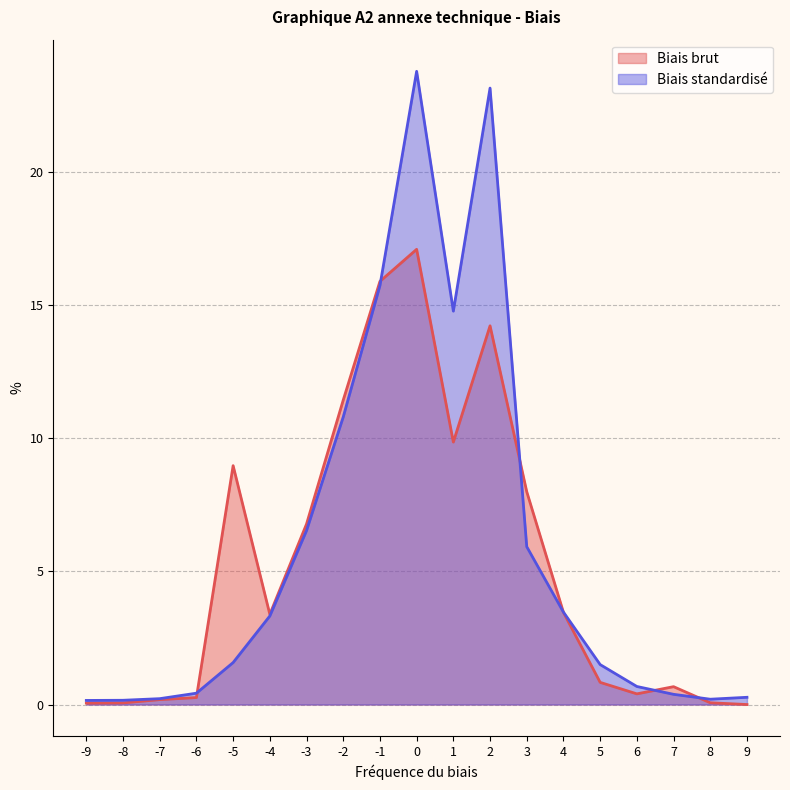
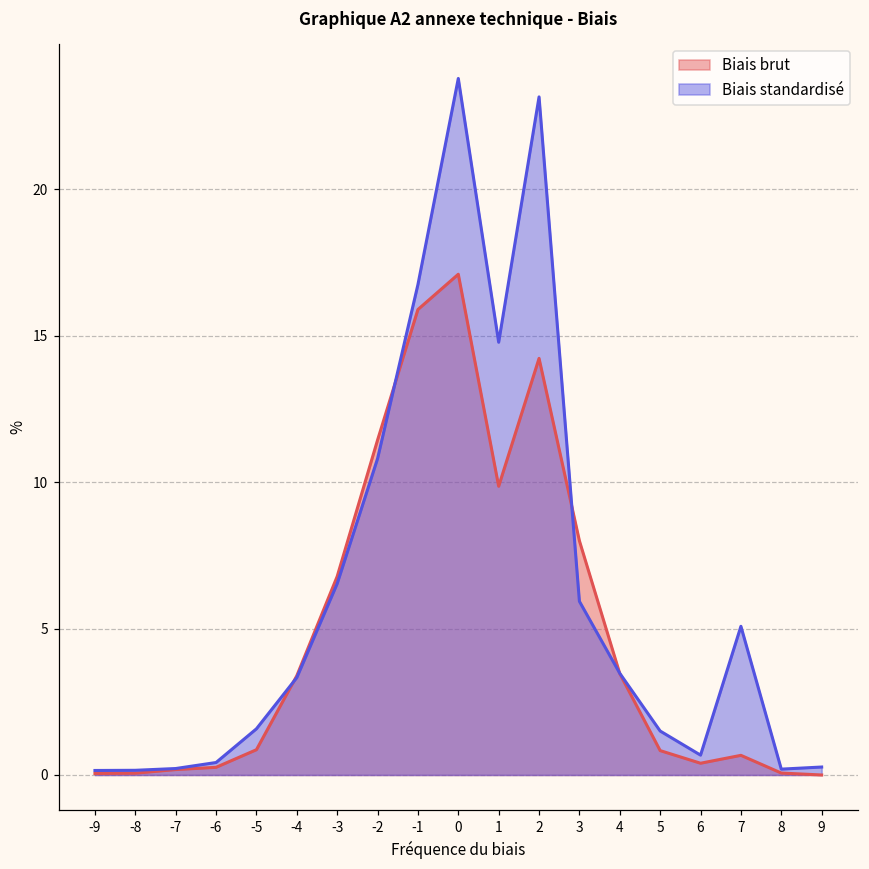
  {
    "Biais brut": {
      "-9": 0.1,
      "-8": 0.1,
      "-6": 0.3,
-     "-5": 9.0,
+     "-5": 0.9,
      "-3": 6.8,
      "-2": 11.4,
      "-1": 15.9,
      "0": 17.1,
      "1": 9.9,
      "2": 14.2,
      "3": 8.0,
      "5": 0.8,
      "6": 0.4,
      "7": 0.7,
      "8": 0.1,
      "9": 0.0
    },
    "Biais standardisé": {
      "-9": 0.2,
      "-8": 0.2,
      "-6": 0.4,
      "-5": 1.6,
      "-3": 6.5,
      "-2": 10.8,
-     "-1": 15.7,
+     "-1": 16.7,
      "0": 23.8,
      "1": 14.8,
      "2": 23.2,
      "3": 5.9,
      "5": 1.5,
      "6": 0.7,
-     "7": 0.4,
+     "7": 5.1,
      "8": 0.2,
      "9": 0.3
    }
  }
